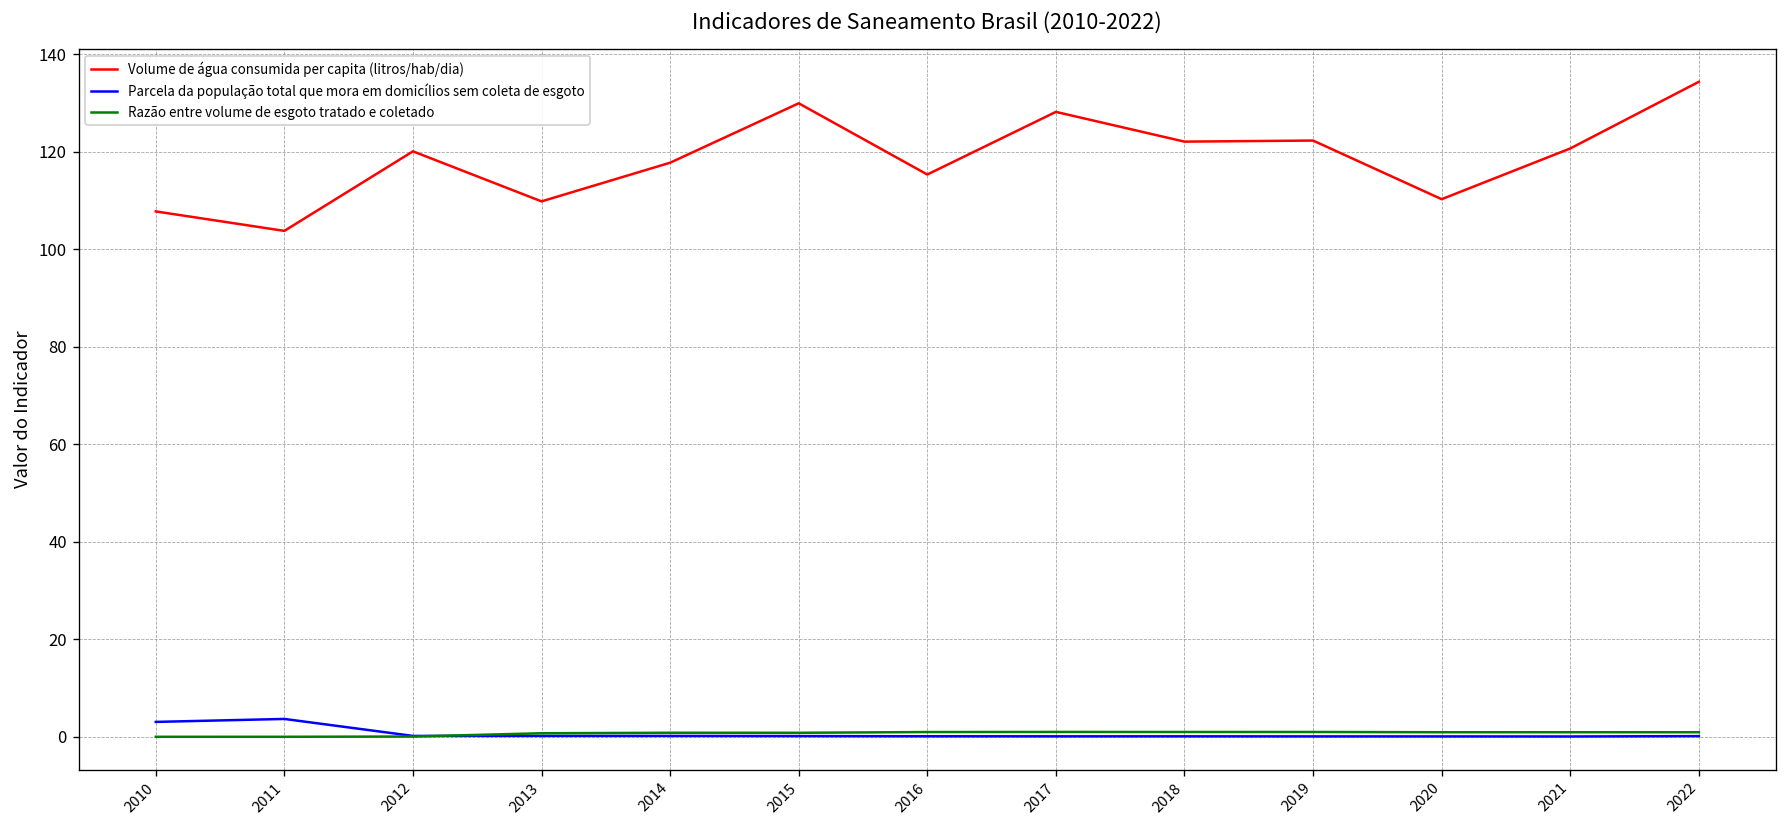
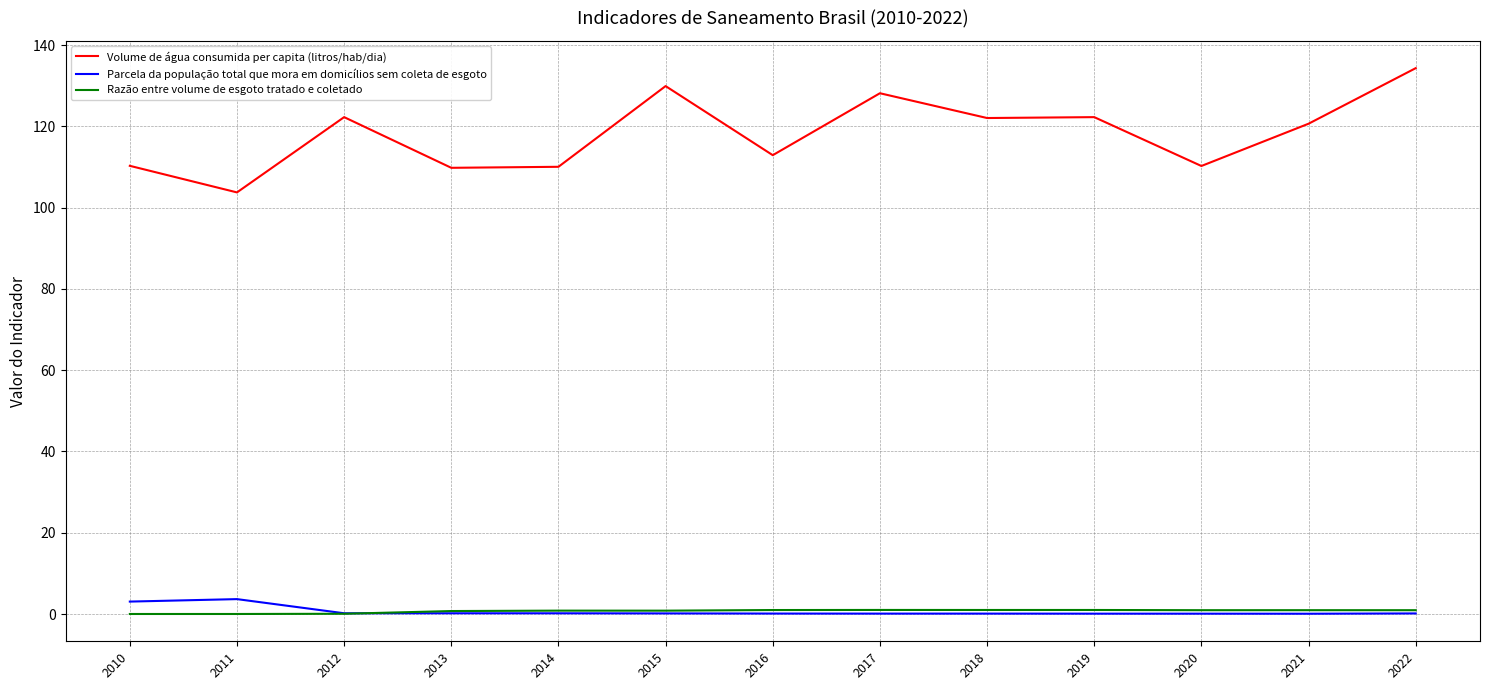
  {
    "Volume de água consumida per capita (litros/hab/dia)": {
-     "2010": 108,
+     "2010": 110,
      "2011": 104,
-     "2012": 120,
+     "2012": 122,
      "2013": 110,
-     "2014": 118,
+     "2014": 110,
      "2015": 130,
-     "2016": 115,
+     "2016": 113,
      "2017": 128,
      "2018": 122,
      "2019": 122,
      "2020": 110,
      "2021": 121,
      "2022": 134
    },
    "Parcela da população total que mora em domicílios sem coleta de esgoto": {
      "2010": 3,
      "2011": 4,
      "2014": 0,
      "2015": 0,
      "2016": 0,
      "2017": 0,
      "2018": 0,
      "2019": 0,
      "2020": 0,
      "2021": 0,
      "2022": 0
    },
    "Razão entre volume de esgoto tratado e coletado": {
      "2010": 0,
      "2011": 0,
      "2014": 1,
      "2015": 1,
      "2016": 1,
      "2017": 1,
      "2018": 1,
      "2019": 1,
      "2020": 1,
      "2021": 1,
      "2022": 1
    }
  }
